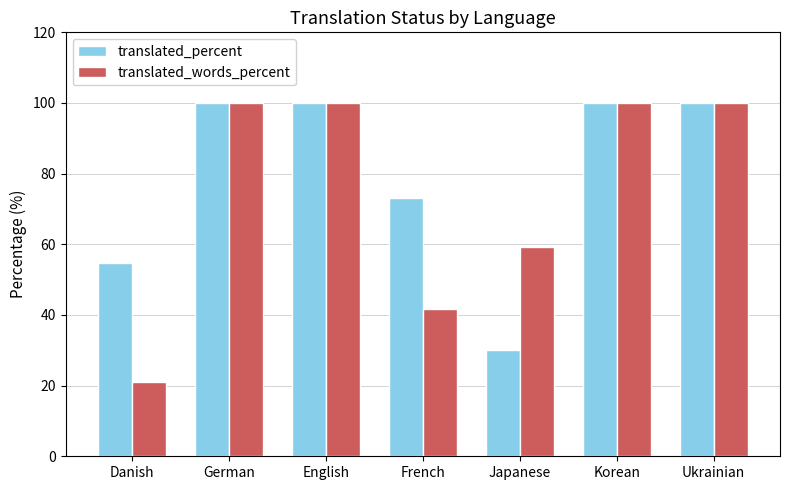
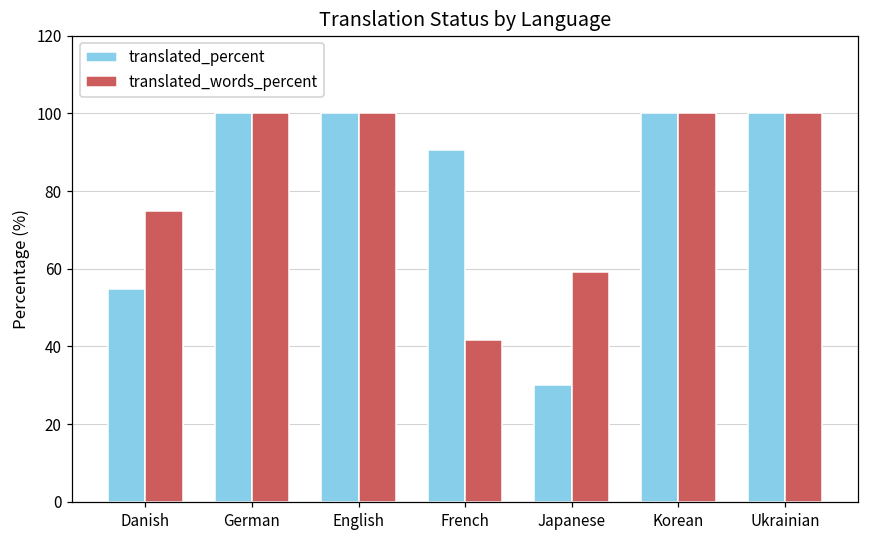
  {
    "translated_percent": {
      "Danish": 55,
      "German": 100,
      "English": 100,
-     "French": 73,
+     "French": 91,
      "Japanese": 30,
      "Korean": 100,
      "Ukrainian": 100
    },
    "translated_words_percent": {
-     "Danish": 21,
+     "Danish": 75,
      "German": 100,
      "English": 100,
      "French": 42,
      "Japanese": 59,
      "Korean": 100,
      "Ukrainian": 100
    }
  }
